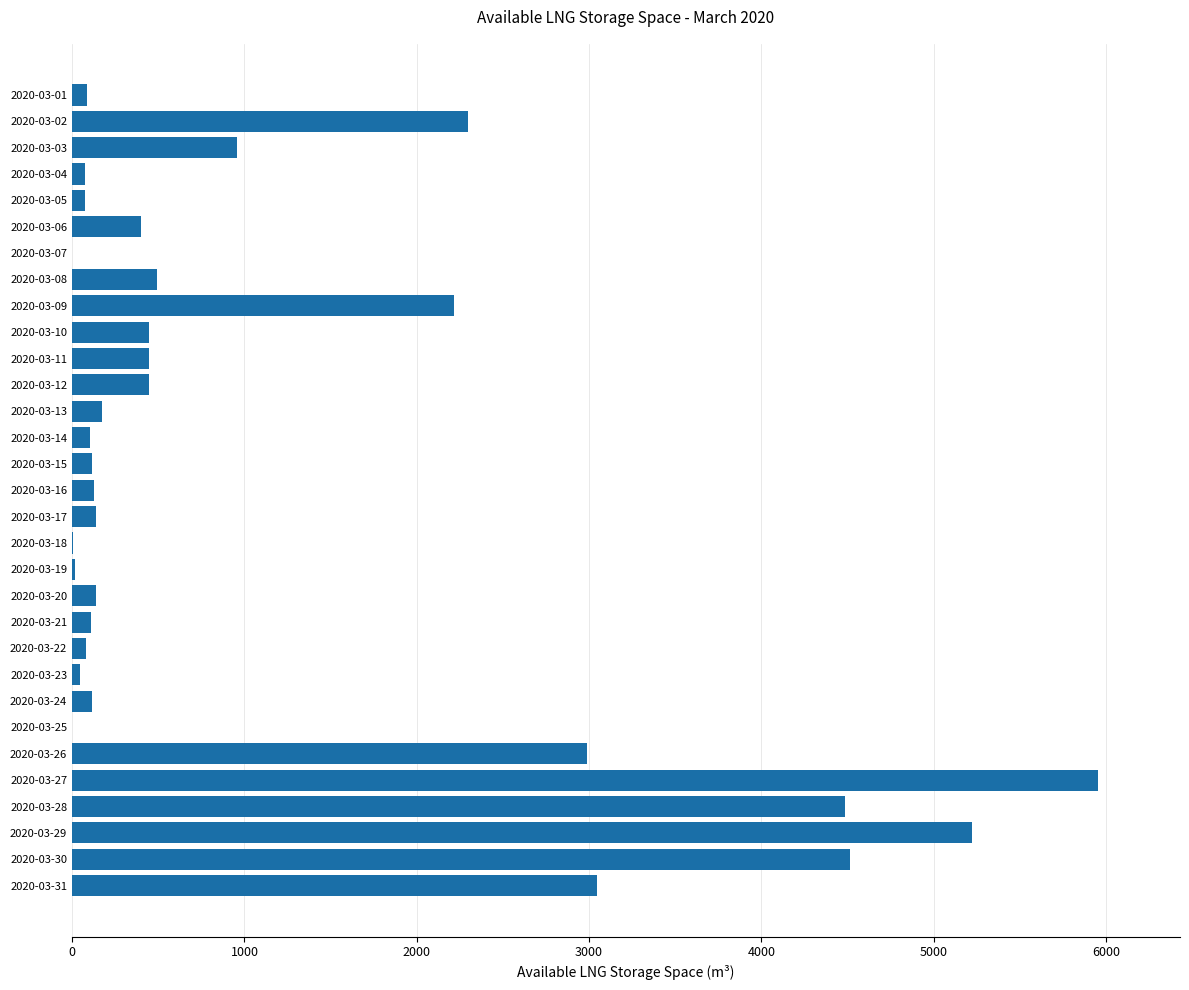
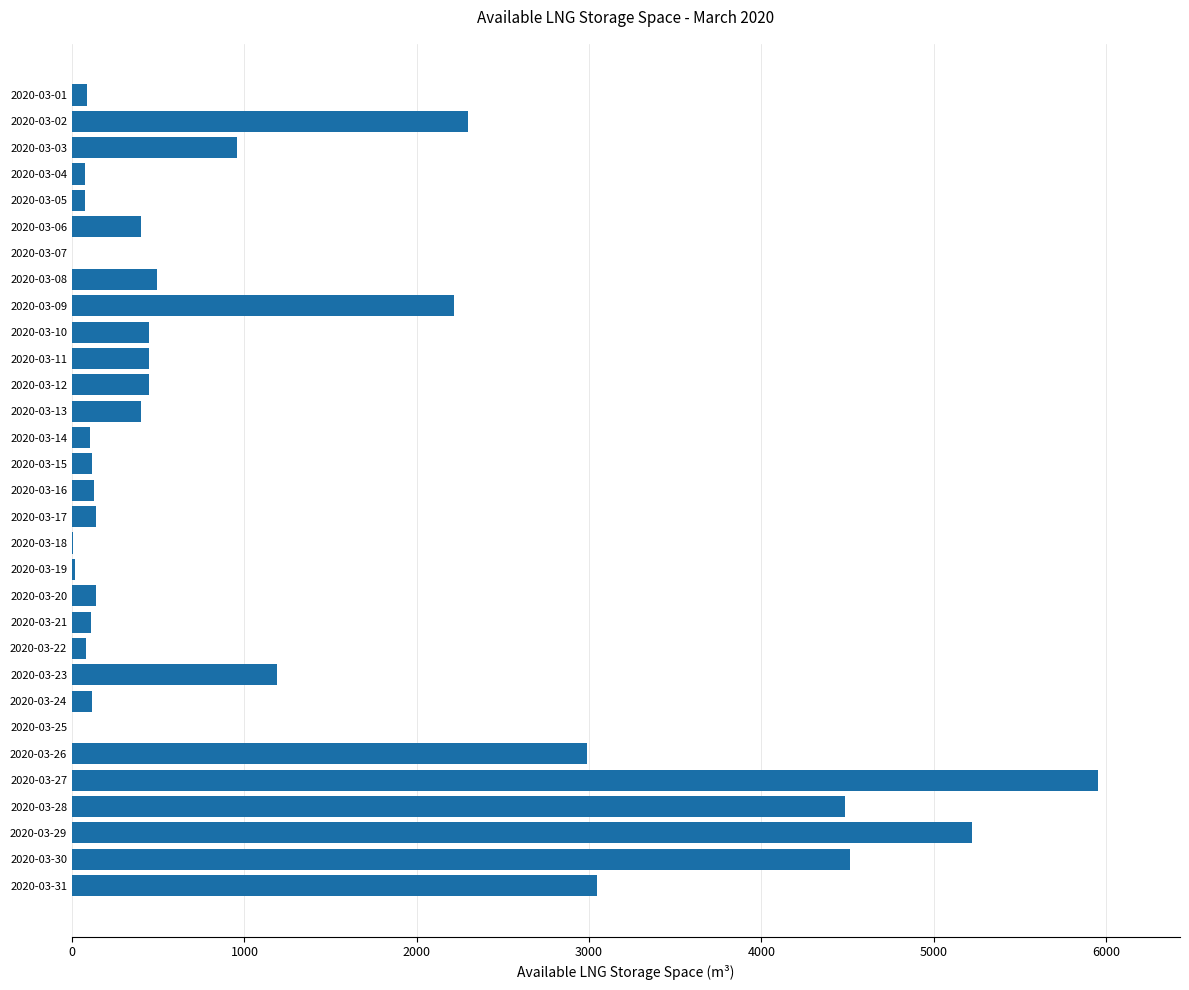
  {
    "2020-03-01": 90,
    "2020-03-02": 2300,
    "2020-03-03": 960,
    "2020-03-04": 70,
    "2020-03-05": 70,
    "2020-03-06": 400,
    "2020-03-07": 0,
    "2020-03-08": 490,
    "2020-03-09": 2220,
    "2020-03-10": 450,
    "2020-03-11": 450,
    "2020-03-12": 450,
-   "2020-03-13": 170,
+   "2020-03-13": 400,
    "2020-03-14": 100,
    "2020-03-15": 110,
    "2020-03-16": 130,
    "2020-03-17": 140,
    "2020-03-19": 20,
    "2020-03-20": 140,
    "2020-03-21": 110,
    "2020-03-22": 80,
-   "2020-03-23": 50,
+   "2020-03-23": 1190,
    "2020-03-24": 120,
    "2020-03-25": 0,
    "2020-03-26": 2990,
    "2020-03-27": 5950,
    "2020-03-28": 4490,
    "2020-03-29": 5220,
    "2020-03-30": 4510,
    "2020-03-31": 3050
  }
